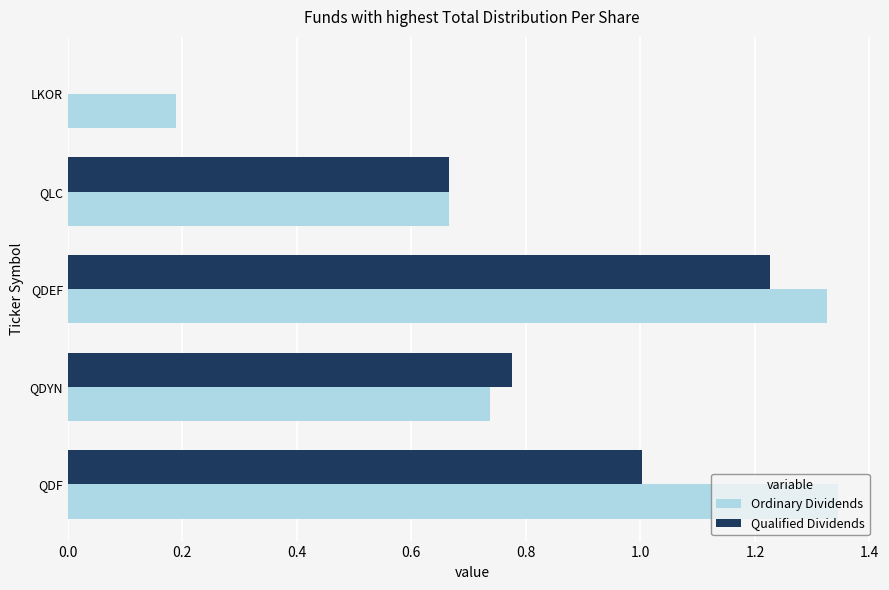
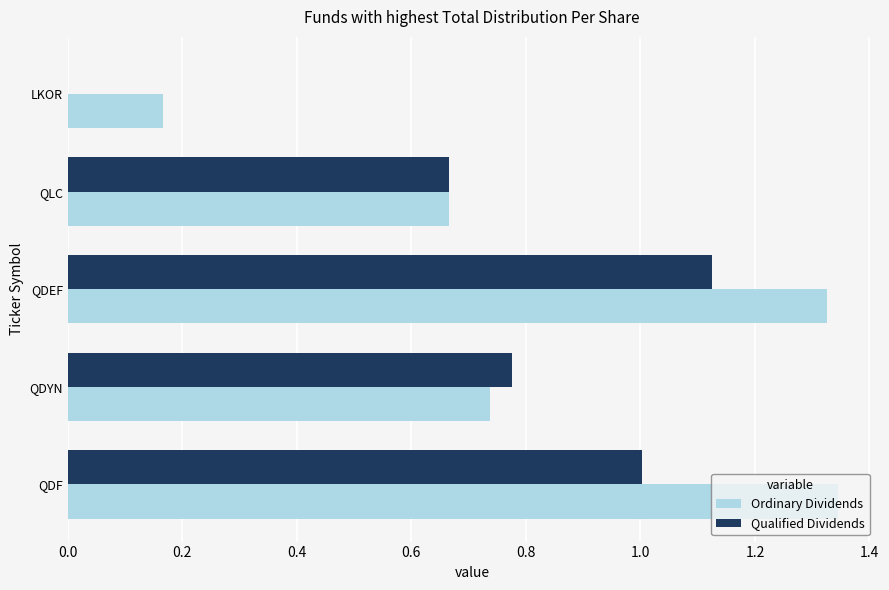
  {
    "Ordinary Dividends": {
-     "LKOR": 0.19,
+     "LKOR": 0.17,
      "QLC": 0.67,
      "QDEF": 1.33,
      "QDYN": 0.74
    },
    "Qualified Dividends": {
      "LKOR": 0.00,
      "QLC": 0.67,
-     "QDEF": 1.23,
+     "QDEF": 1.13,
      "QDYN": 0.78,
      "QDF": 1.00
    }
  }
